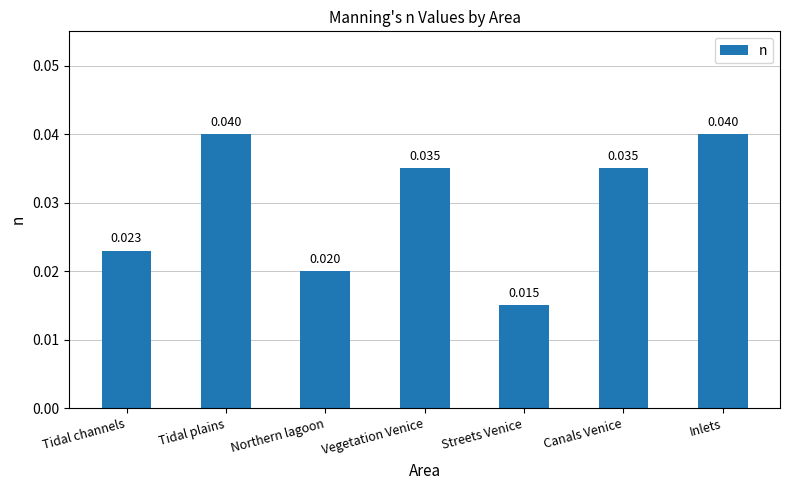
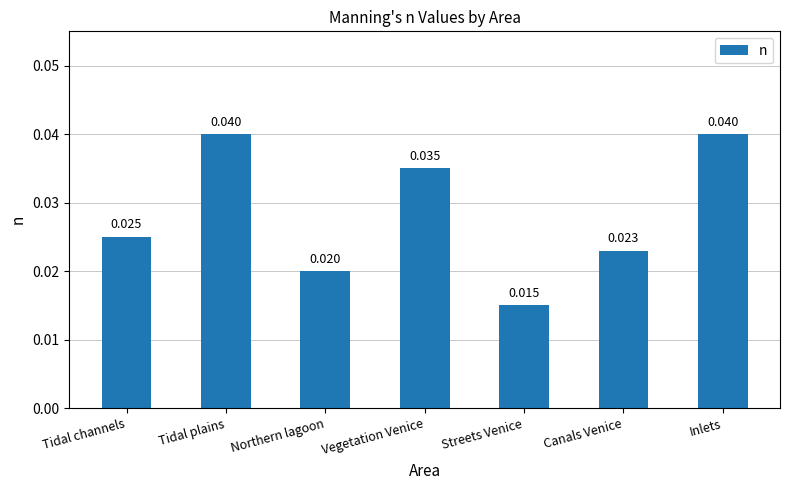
  {
-   "Tidal channels": 0.023,
+   "Tidal channels": 0.025,
    "Tidal plains": 0.040,
    "Northern lagoon": 0.020,
    "Vegetation Venice": 0.035,
    "Streets Venice": 0.015,
-   "Canals Venice": 0.035,
+   "Canals Venice": 0.023,
    "Inlets": 0.040
  }
